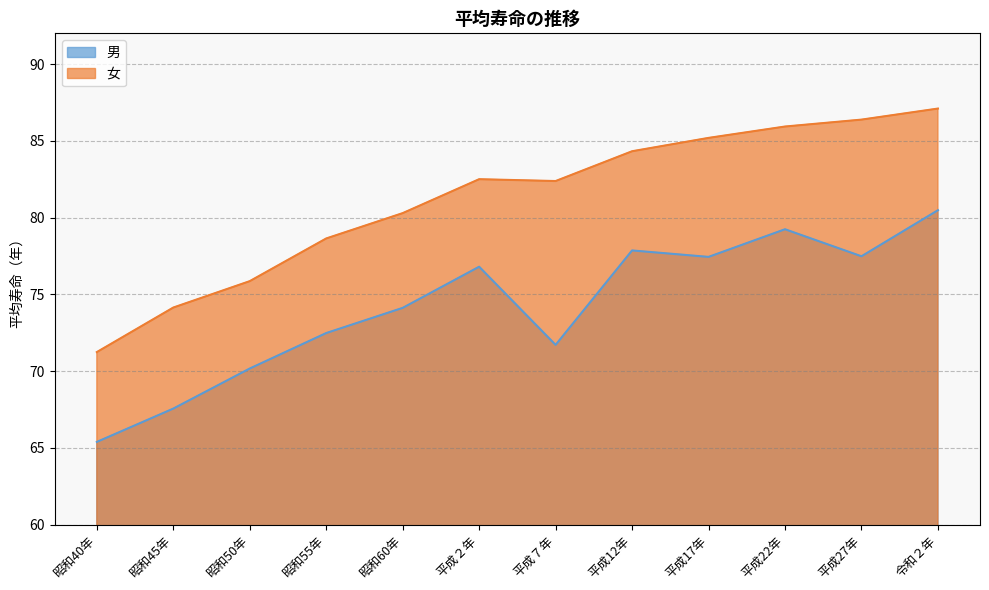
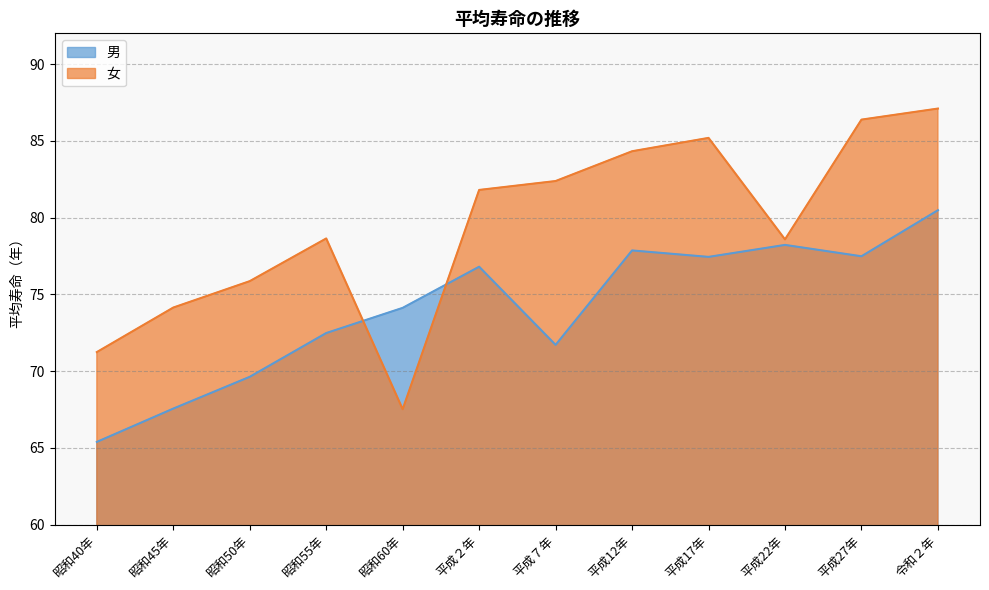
  {
    "男": {
      "昭和40年": 65.4,
      "昭和45年": 67.6,
-     "昭和50年": 70.2,
+     "昭和50年": 69.6,
      "昭和55年": 72.5,
      "昭和60年": 74.1,
      "平成２年": 76.8,
      "平成７年": 71.7,
      "平成12年": 77.9,
      "平成17年": 77.4,
-     "平成22年": 79.2,
+     "平成22年": 78.2,
      "平成27年": 77.5,
      "令和２年": 80.5
    },
    "女": {
      "昭和40年": 71.2,
      "昭和45年": 74.1,
      "昭和50年": 75.9,
      "昭和55年": 78.6,
-     "昭和60年": 80.3,
-     "平成２年": 82.5,
+     "昭和60年": 67.5,
+     "平成２年": 81.8,
      "平成７年": 82.4,
      "平成12年": 84.3,
      "平成17年": 85.2,
-     "平成22年": 85.9,
+     "平成22年": 78.6,
      "平成27年": 86.4,
      "令和２年": 87.1
    }
  }
